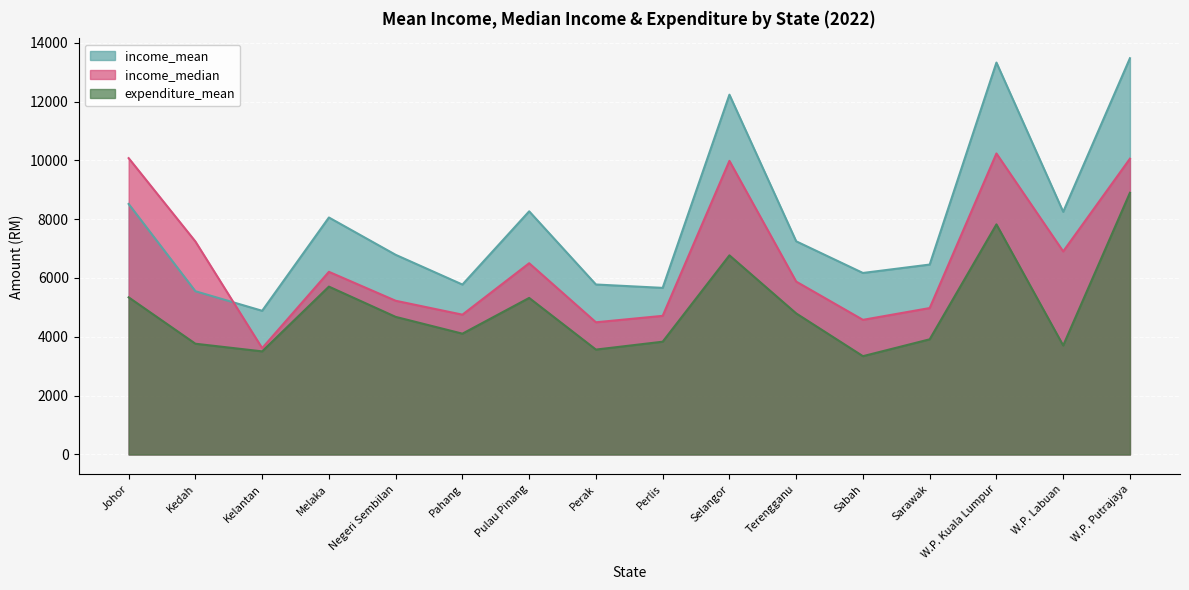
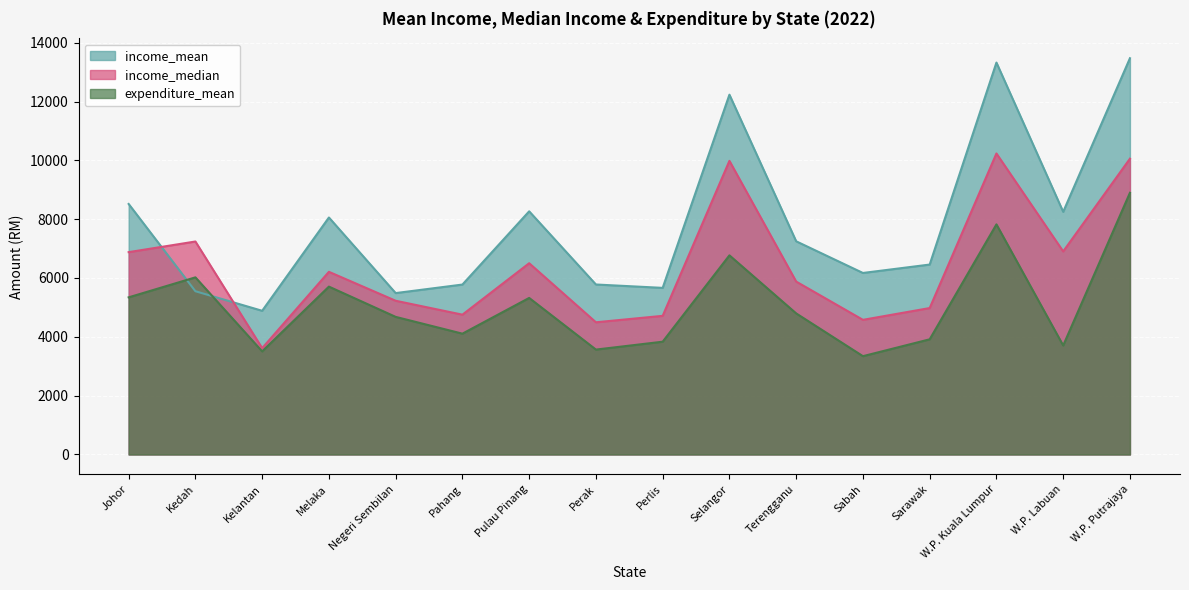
  {
    "income_mean": {
      "Johor": 8500,
      "Kedah": 5600,
      "Kelantan": 4900,
      "Melaka": 8100,
-     "Negeri Sembilan": 6800,
+     "Negeri Sembilan": 5500,
      "Pahang": 5800,
      "Pulau Pinang": 8300,
      "Perak": 5800,
      "Perlis": 5700,
      "Selangor": 12200,
      "Terengganu": 7200,
      "Sabah": 6200,
      "Sarawak": 6500,
      "W.P. Kuala Lumpur": 13300,
      "W.P. Labuan": 8300,
      "W.P. Putrajaya": 13500
    },
    "income_median": {
-     "Johor": 10100,
+     "Johor": 6900,
      "Kedah": 7200,
      "Kelantan": 3600,
      "Melaka": 6200,
      "Negeri Sembilan": 5200,
      "Pahang": 4800,
      "Pulau Pinang": 6500,
      "Perak": 4500,
      "Perlis": 4700,
      "Selangor": 10000,
      "Terengganu": 5900,
      "Sabah": 4600,
      "Sarawak": 5000,
      "W.P. Kuala Lumpur": 10200,
      "W.P. Labuan": 6900,
      "W.P. Putrajaya": 10100
    },
    "expenditure_mean": {
      "Johor": 5300,
-     "Kedah": 3800,
+     "Kedah": 6000,
      "Kelantan": 3500,
      "Melaka": 5700,
      "Negeri Sembilan": 4700,
      "Pahang": 4100,
      "Pulau Pinang": 5300,
      "Perak": 3600,
      "Perlis": 3800,
      "Selangor": 6800,
      "Terengganu": 4800,
      "Sabah": 3300,
      "Sarawak": 3900,
      "W.P. Kuala Lumpur": 7800,
      "W.P. Labuan": 3700,
      "W.P. Putrajaya": 8900
    }
  }
